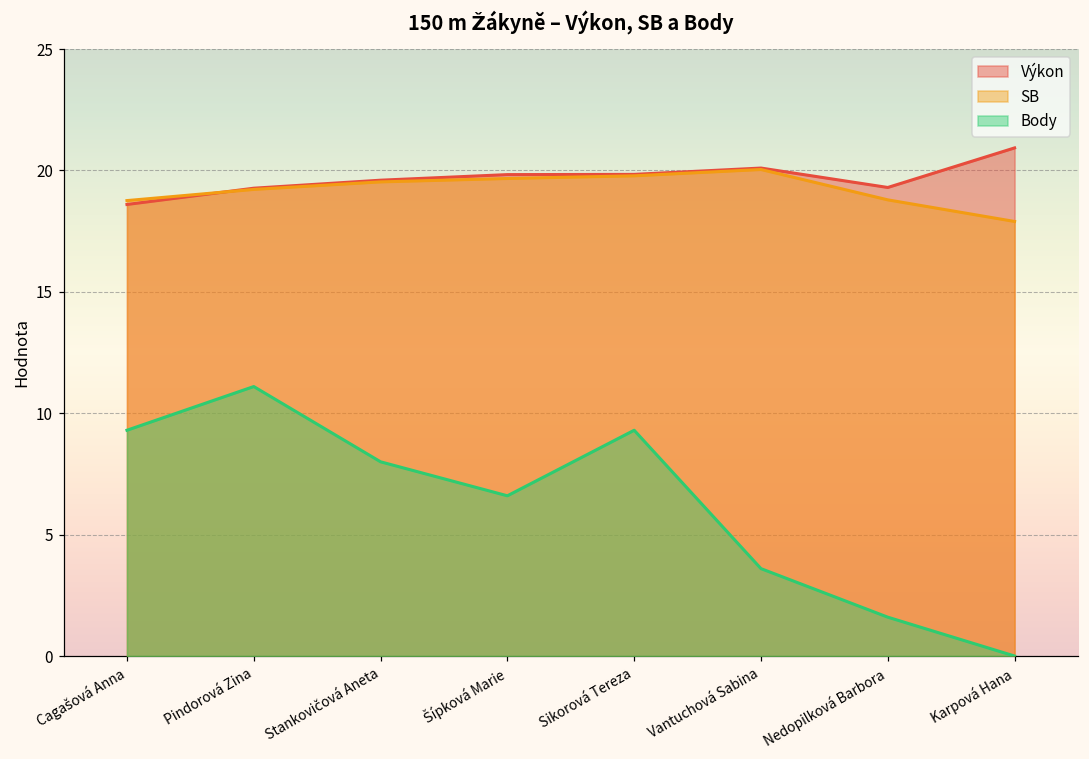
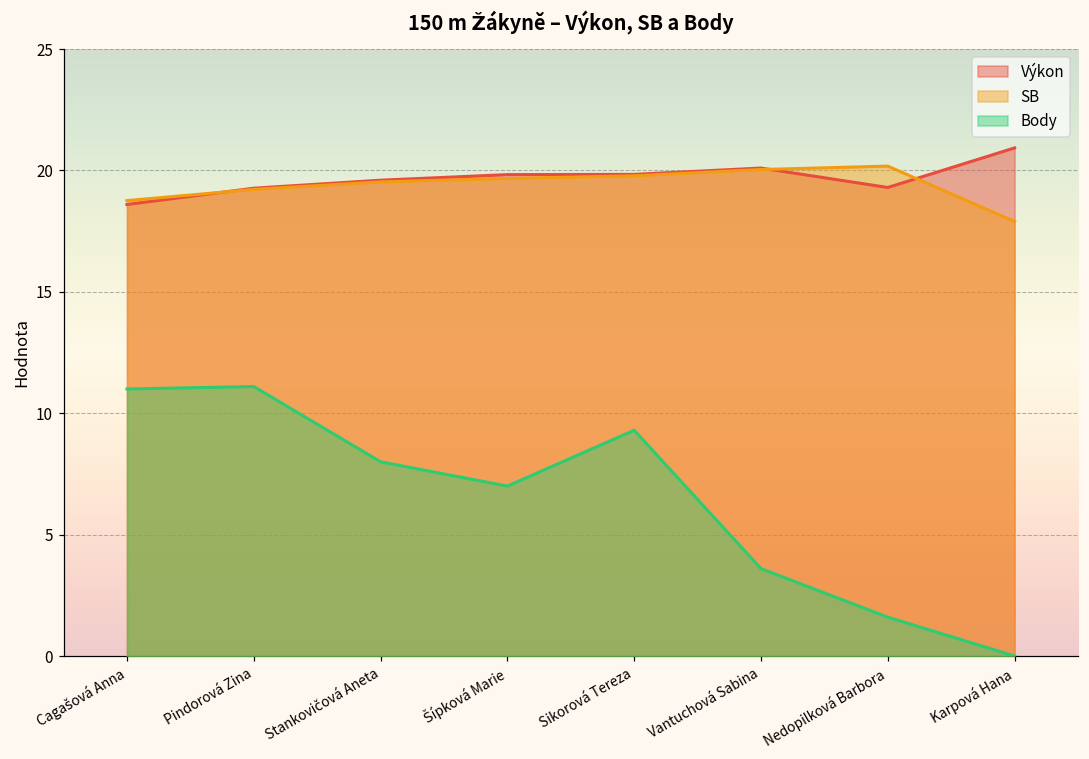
  {
    "Výkon": {
      "Cagašová Anna": 18.6,
      "Šípková Marie": 19.8,
      "Nedopilková Barbora": 19.3,
      "Karpová Hana": 20.9
    },
    "SB": {
      "Cagašová Anna": 18.8,
      "Šípková Marie": 19.7,
-     "Nedopilková Barbora": 18.8,
+     "Nedopilková Barbora": 20.2,
      "Karpová Hana": 17.9
    },
    "Body": {
-     "Cagašová Anna": 9.3,
+     "Cagašová Anna": 11.0,
      "Pindorová Zina": 11.1,
      "Stankovičová Aneta": 8.0,
-     "Šípková Marie": 6.6,
+     "Šípková Marie": 7.0,
      "Sikorová Tereza": 9.3,
      "Vantuchová Sabina": 3.6,
      "Nedopilková Barbora": 1.6,
      "Karpová Hana": 0.0
    }
  }
